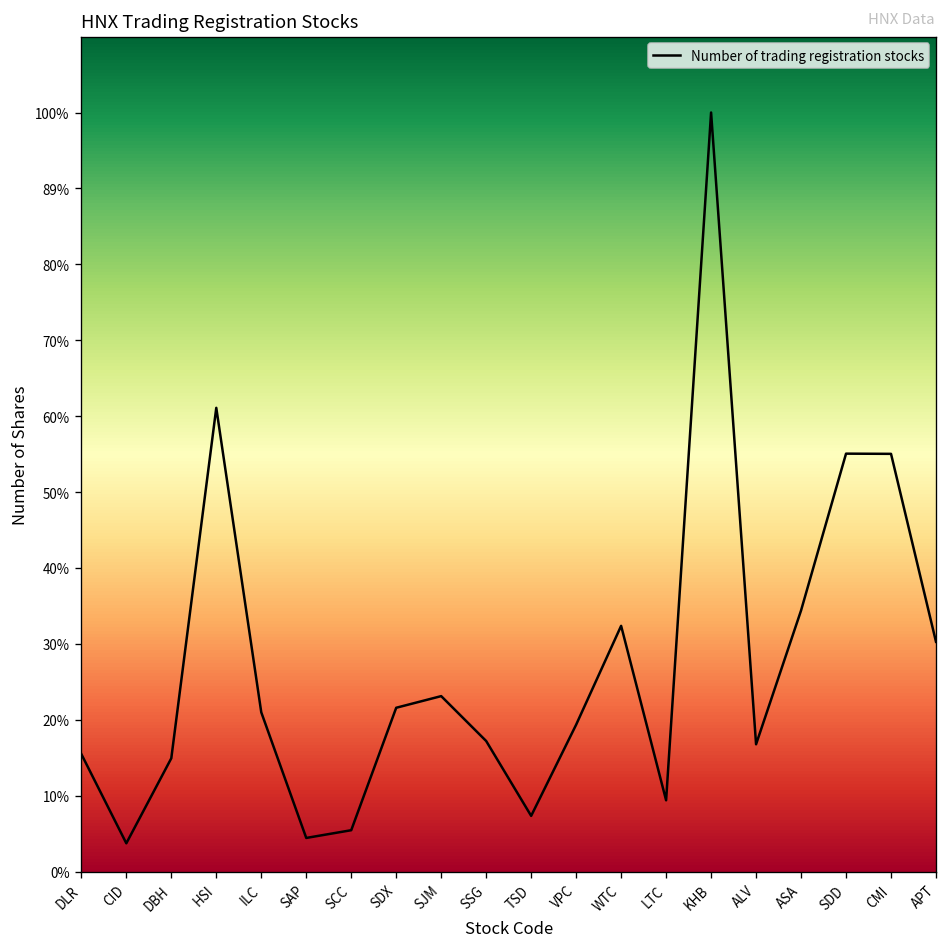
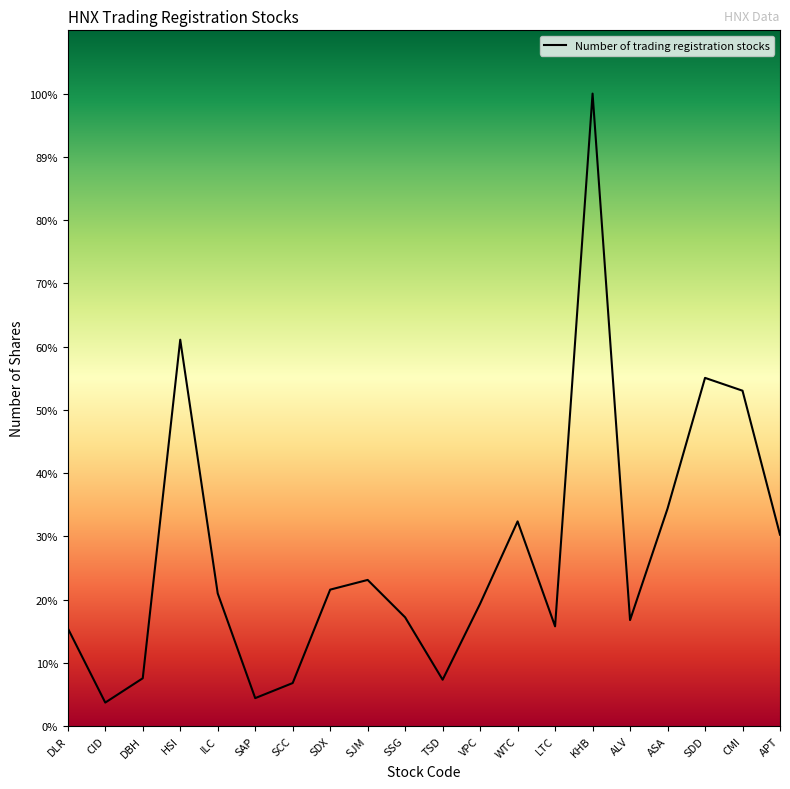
  {
    "DLR": "15%",
    "CID": "4%",
-   "DBH": "15%",
+   "DBH": "8%",
    "HSI": "61%",
    "ILC": "21%",
    "SAP": "4%",
-   "SCC": "5%",
+   "SCC": "7%",
    "SDX": "22%",
    "SJM": "23%",
    "SSG": "17%",
    "TSD": "7%",
    "VPC": "19%",
    "WTC": "32%",
-   "LTC": "9%",
+   "LTC": "16%",
    "KHB": "100%",
    "ALV": "17%",
    "ASA": "34%",
    "SDD": "55%",
-   "CMI": "55%",
+   "CMI": "53%",
    "APT": "30%"
  }
